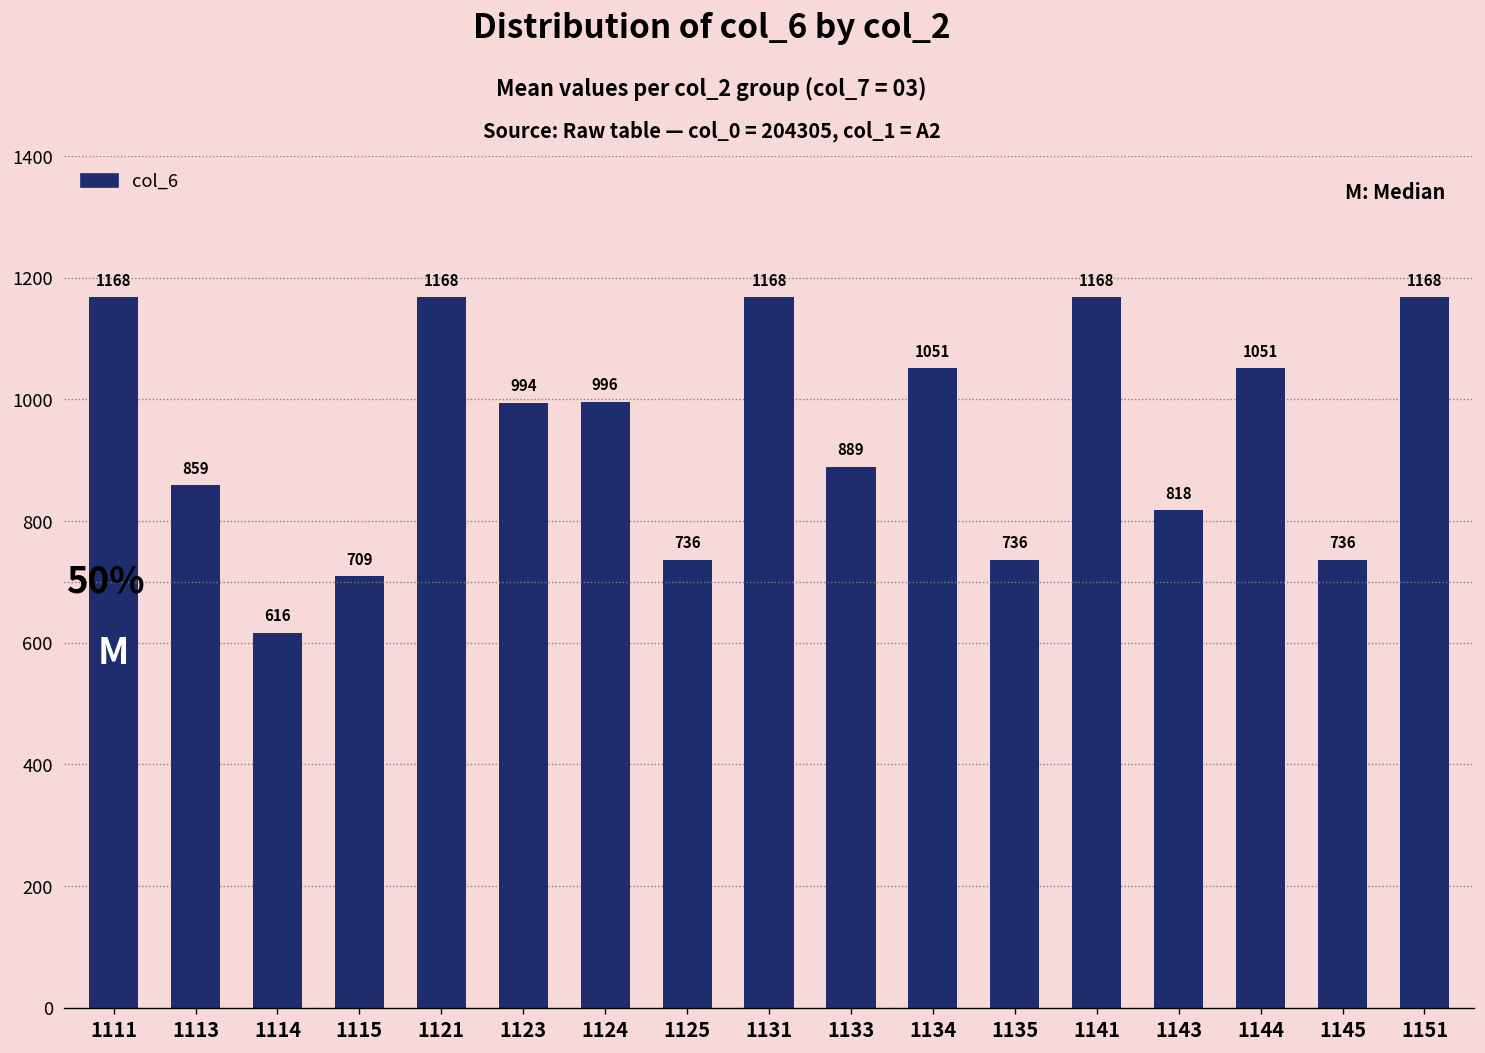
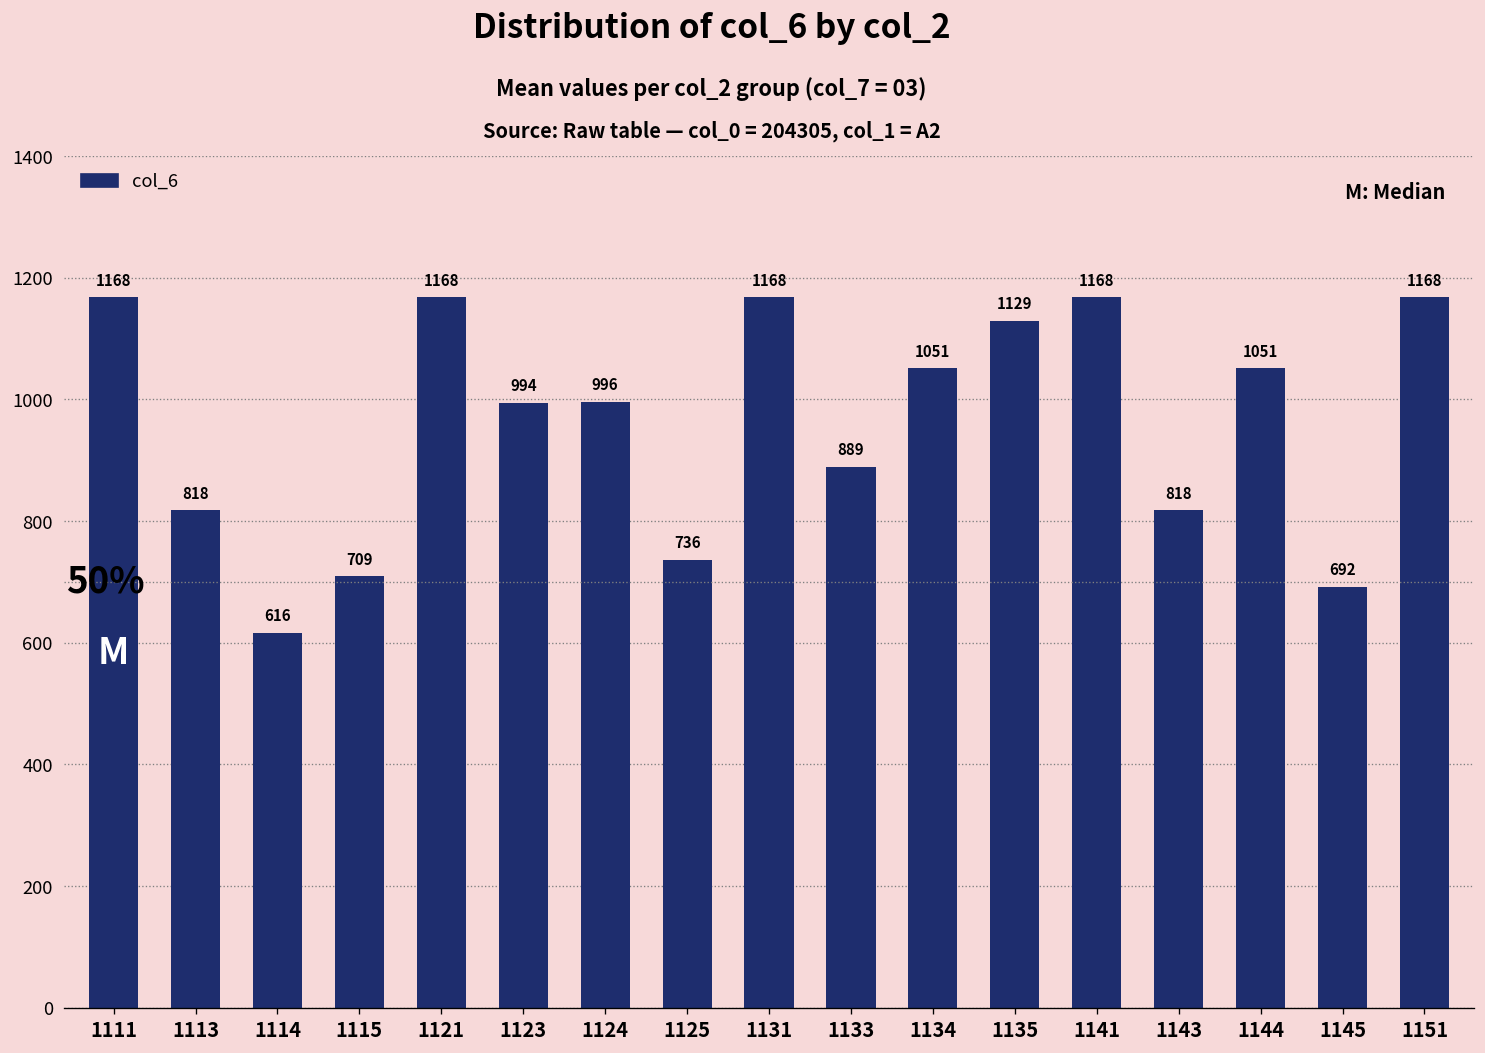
  {
    "1111": 1168,
-   "1113": 859,
+   "1113": 818,
    "1114": 616,
    "1115": 709,
    "1121": 1168,
    "1123": 994,
    "1124": 996,
    "1125": 736,
    "1131": 1168,
    "1133": 889,
    "1134": 1051,
-   "1135": 736,
+   "1135": 1129,
    "1141": 1168,
    "1143": 818,
    "1144": 1051,
-   "1145": 736,
+   "1145": 692,
    "1151": 1168
  }
